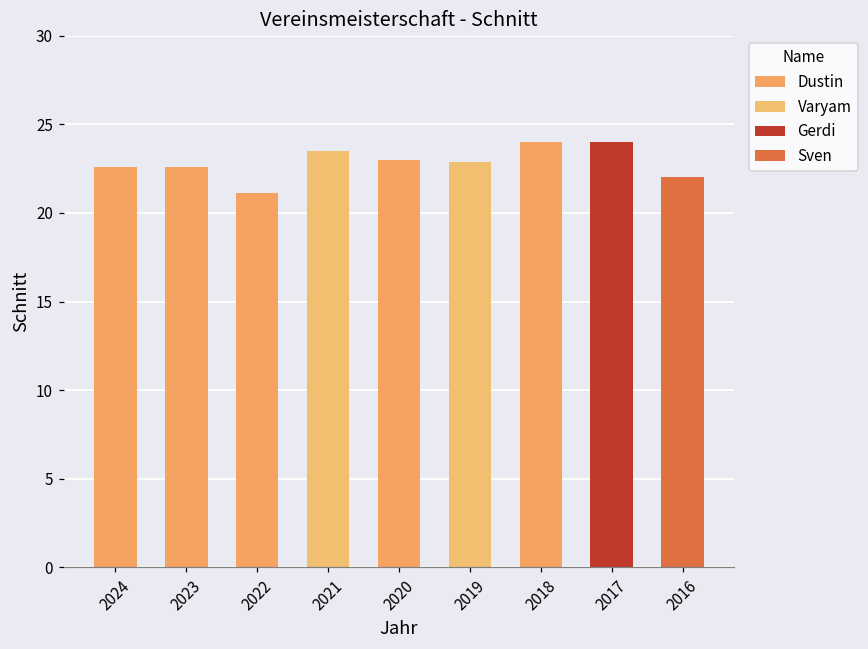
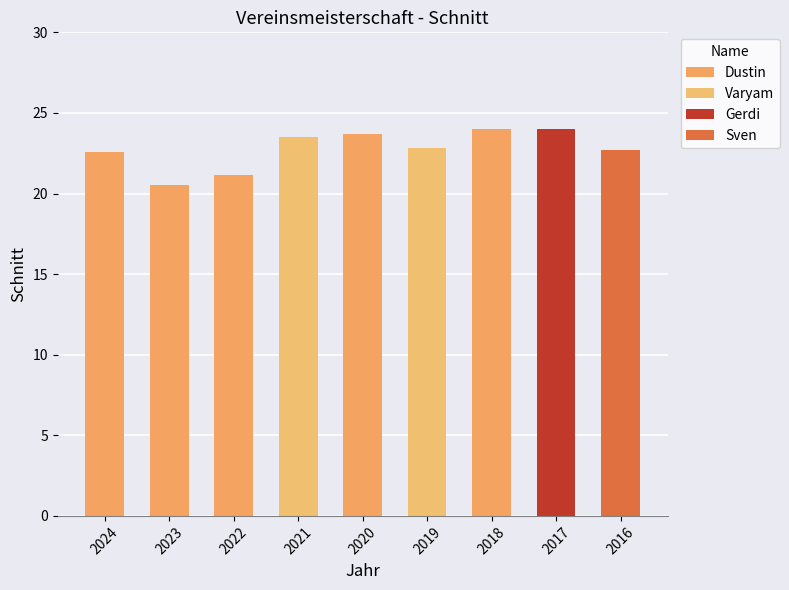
  {
    "2024": 22.6,
-   "2023": 22.6,
+   "2023": 20.5,
    "2022": 21.1,
    "2021": 23.5,
-   "2020": 23.0,
+   "2020": 23.7,
    "2019": 22.9,
    "2018": 24.0,
    "2017": 24.0,
-   "2016": 22.0
+   "2016": 22.7
  }
